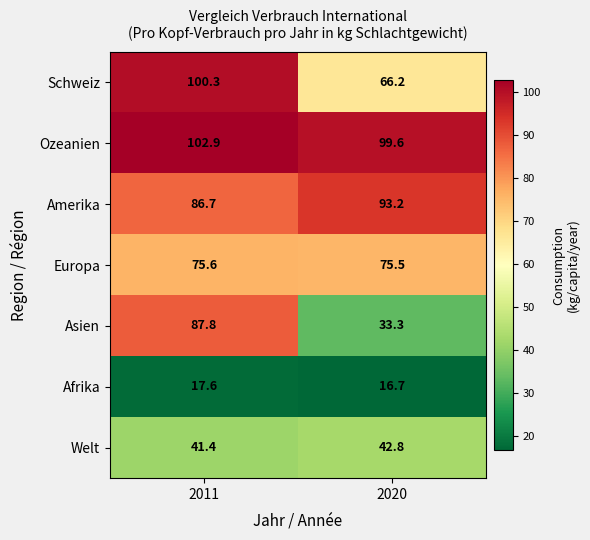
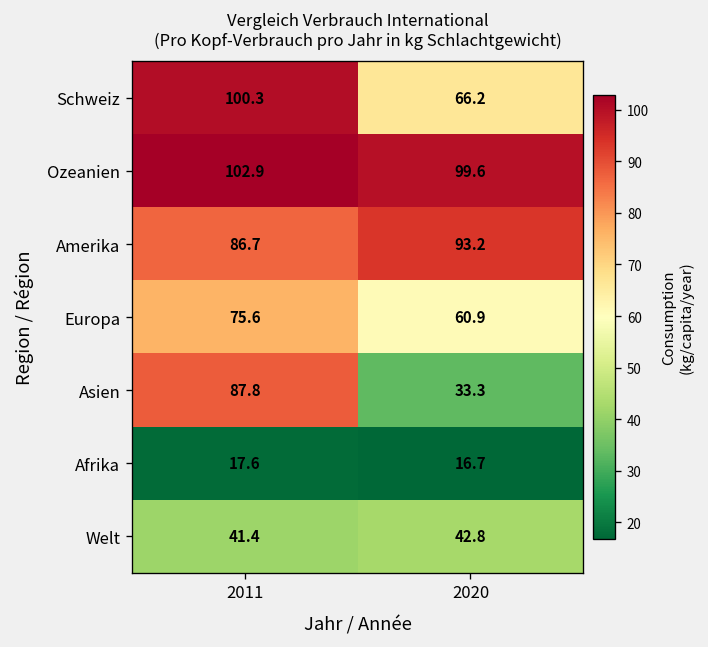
  {
    "Schweiz": {
      "2011": 100.3,
      "2020": 66.2
    },
    "Ozeanien": {
      "2011": 102.9,
      "2020": 99.6
    },
    "Amerika": {
      "2011": 86.7,
      "2020": 93.2
    },
    "Europa": {
      "2011": 75.6,
-     "2020": 75.5
+     "2020": 60.9
    },
    "Asien": {
      "2011": 87.8,
      "2020": 33.3
    },
    "Afrika": {
      "2011": 17.6,
      "2020": 16.7
    },
    "Welt": {
      "2011": 41.4,
      "2020": 42.8
    }
  }
